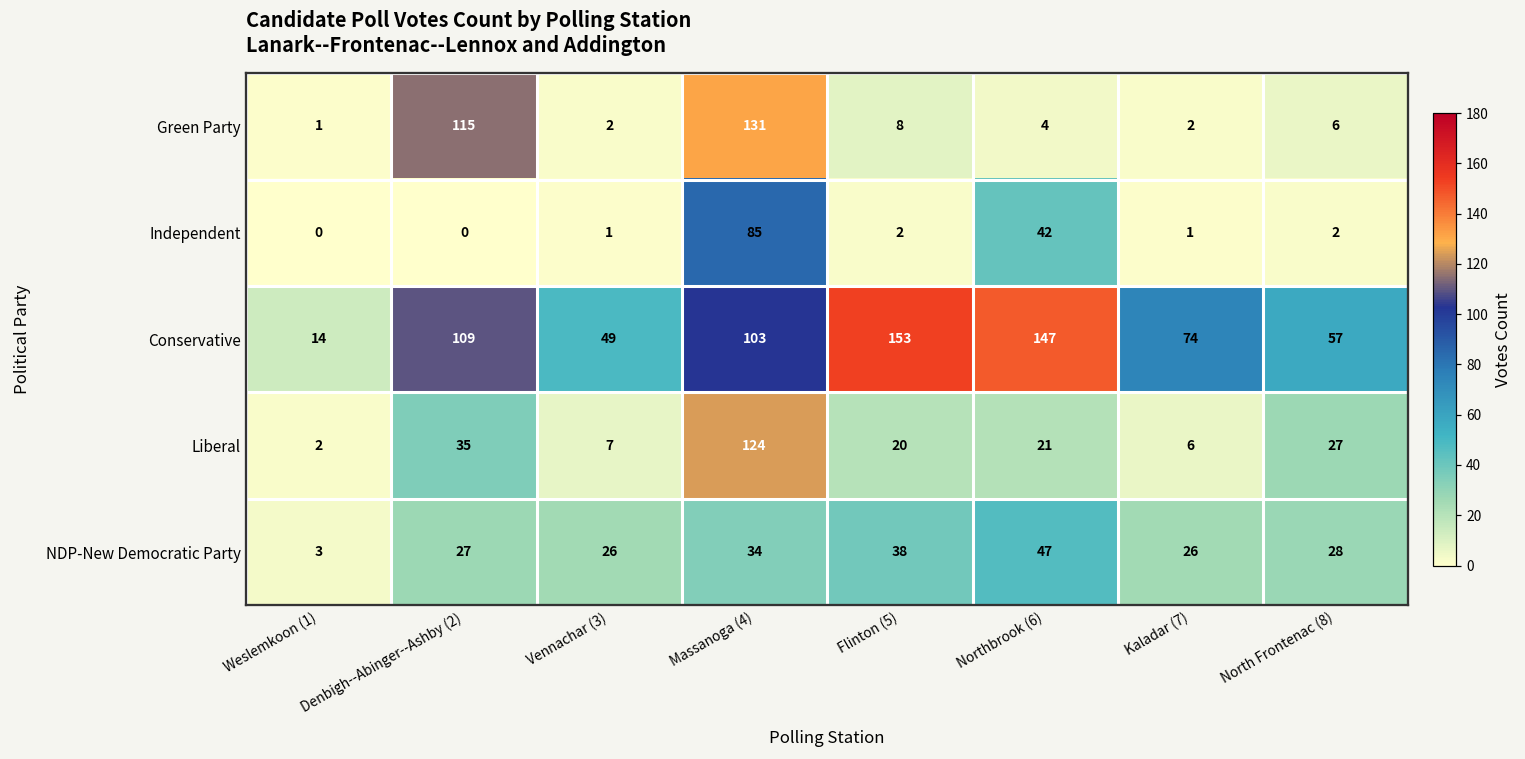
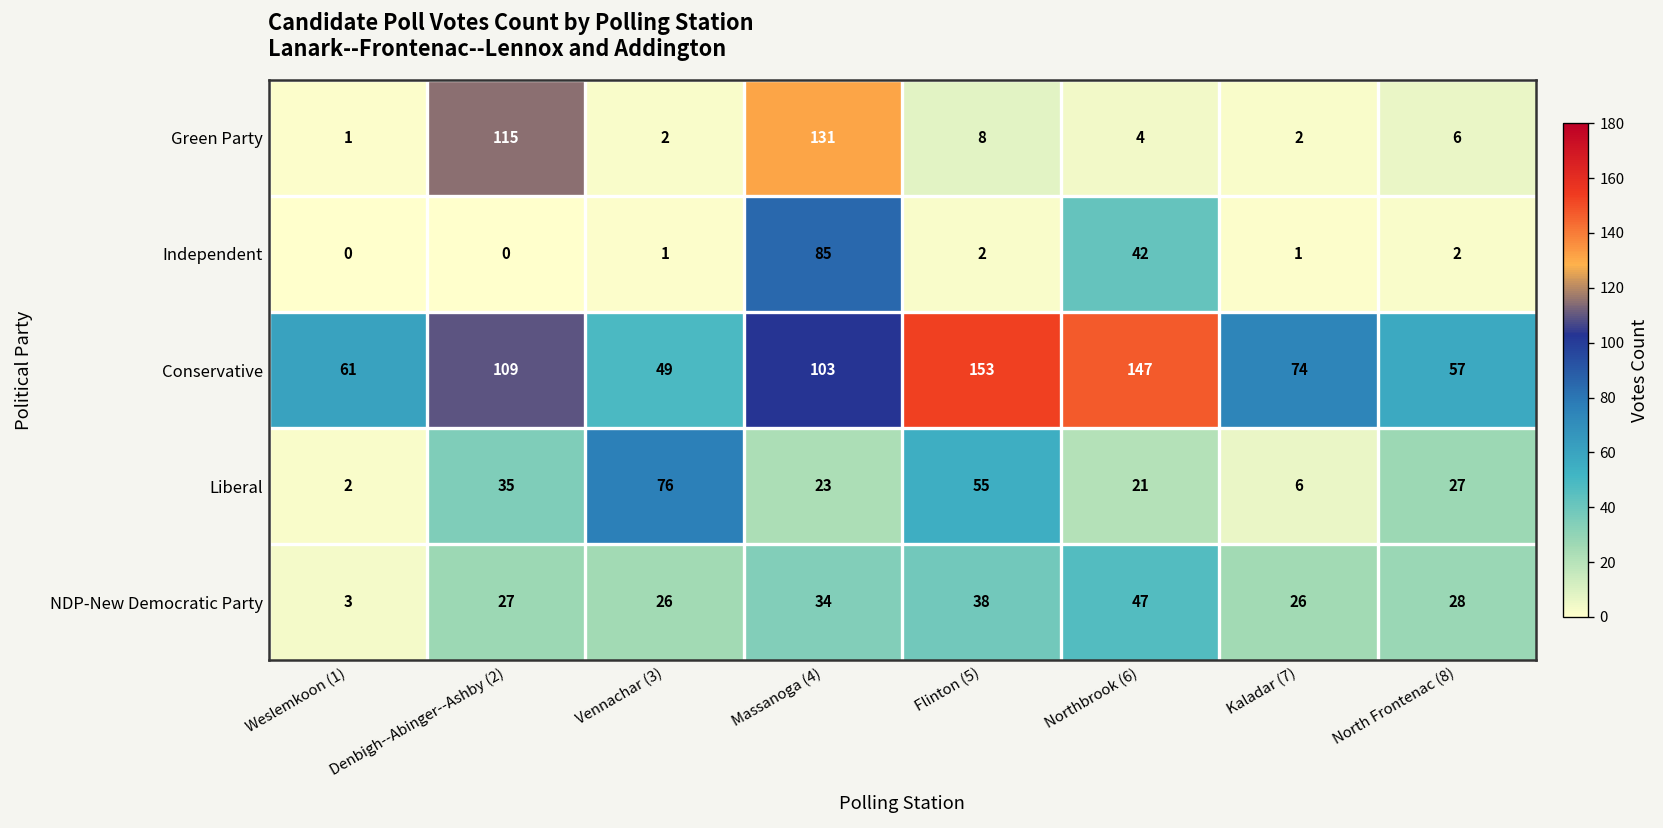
  {
    "Green Party": {
      "Weslemkoon (1)": 1,
      "Denbigh--Abinger--Ashby (2)": 115,
      "Vennachar (3)": 2,
      "Massanoga (4)": 131,
      "Flinton (5)": 8,
      "Northbrook (6)": 4,
      "Kaladar (7)": 2,
      "North Frontenac (8)": 6
    },
    "Independent": {
      "Weslemkoon (1)": 0,
      "Denbigh--Abinger--Ashby (2)": 0,
      "Vennachar (3)": 1,
      "Massanoga (4)": 85,
      "Flinton (5)": 2,
      "Northbrook (6)": 42,
      "Kaladar (7)": 1,
      "North Frontenac (8)": 2
    },
    "Conservative": {
-     "Weslemkoon (1)": 14,
+     "Weslemkoon (1)": 61,
      "Denbigh--Abinger--Ashby (2)": 109,
      "Vennachar (3)": 49,
      "Massanoga (4)": 103,
      "Flinton (5)": 153,
      "Northbrook (6)": 147,
      "Kaladar (7)": 74,
      "North Frontenac (8)": 57
    },
    "Liberal": {
      "Weslemkoon (1)": 2,
      "Denbigh--Abinger--Ashby (2)": 35,
-     "Vennachar (3)": 7,
-     "Massanoga (4)": 124,
-     "Flinton (5)": 20,
+     "Vennachar (3)": 76,
+     "Massanoga (4)": 23,
+     "Flinton (5)": 55,
      "Northbrook (6)": 21,
      "Kaladar (7)": 6,
      "North Frontenac (8)": 27
    },
    "NDP-New Democratic Party": {
      "Weslemkoon (1)": 3,
      "Denbigh--Abinger--Ashby (2)": 27,
      "Vennachar (3)": 26,
      "Massanoga (4)": 34,
      "Flinton (5)": 38,
      "Northbrook (6)": 47,
      "Kaladar (7)": 26,
      "North Frontenac (8)": 28
    }
  }
